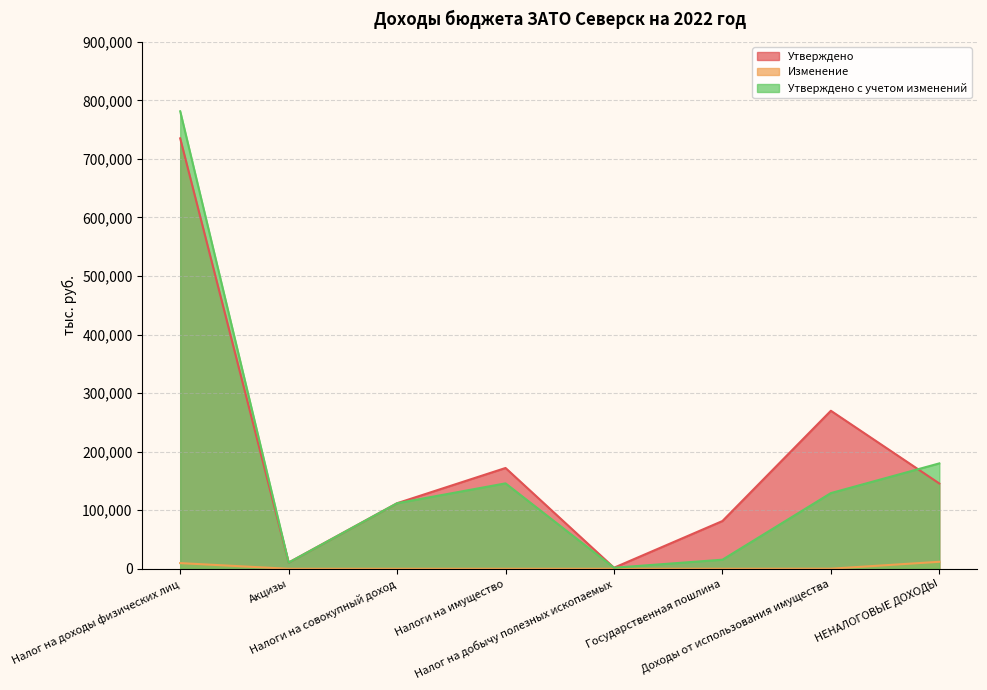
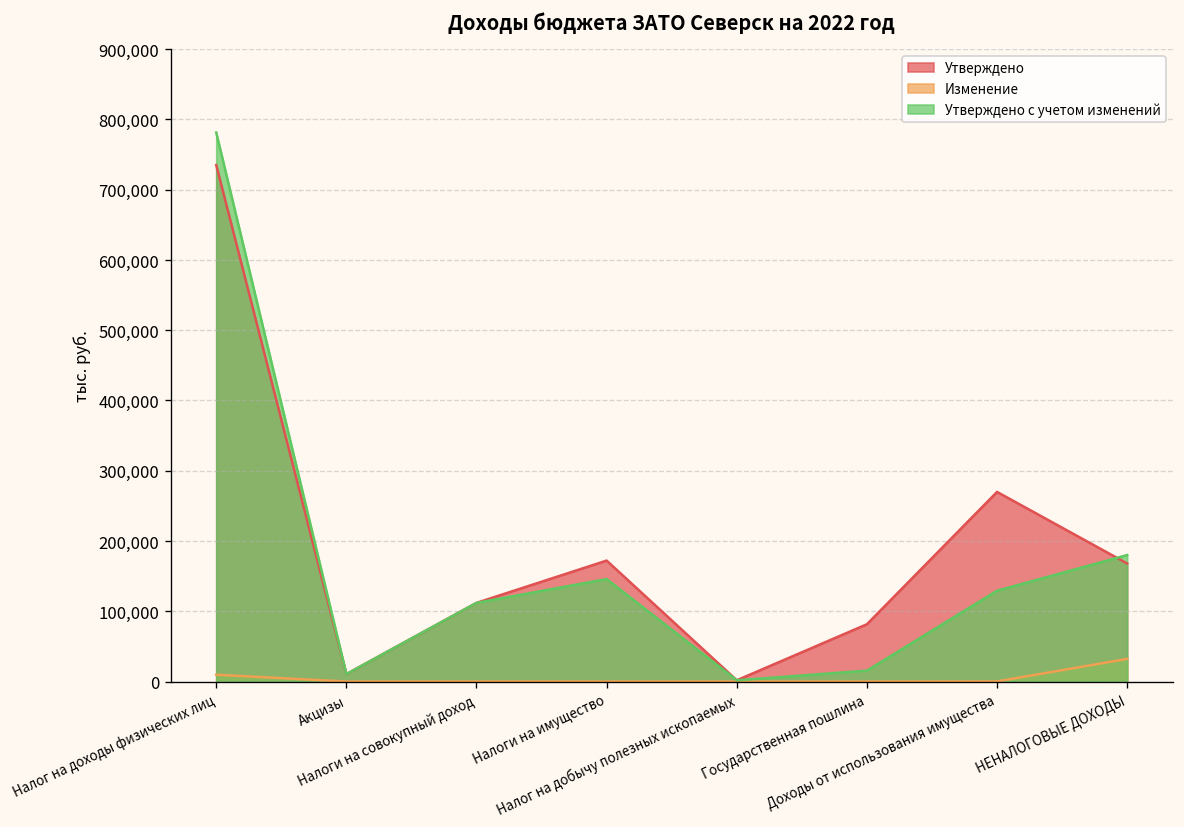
  {
    "Утверждено": {
      "Налог на доходы физических лиц": "740,000",
      "Налоги на имущество": "170,000",
      "Государственная пошлина": "80,000",
      "Доходы от использования имущества": "270,000",
-     "НЕНАЛОГОВЫЕ ДОХОДЫ": "150,000"
+     "НЕНАЛОГОВЫЕ ДОХОДЫ": "170,000"
    },
    "Изменение": {
      "Налог на доходы физических лиц": "10,000",
      "Акцизы": "0",
      "Налоги на совокупный доход": "0",
      "Налоги на имущество": "0",
      "Государственная пошлина": "0",
      "Доходы от использования имущества": "0",
-     "НЕНАЛОГОВЫЕ ДОХОДЫ": "10,000"
+     "НЕНАЛОГОВЫЕ ДОХОДЫ": "30,000"
    },
    "Утверждено с учетом изменений": {
      "Налог на доходы физических лиц": "780,000",
      "Налоги на имущество": "150,000",
      "Государственная пошлина": "20,000",
      "Доходы от использования имущества": "130,000",
      "НЕНАЛОГОВЫЕ ДОХОДЫ": "180,000"
    }
  }
